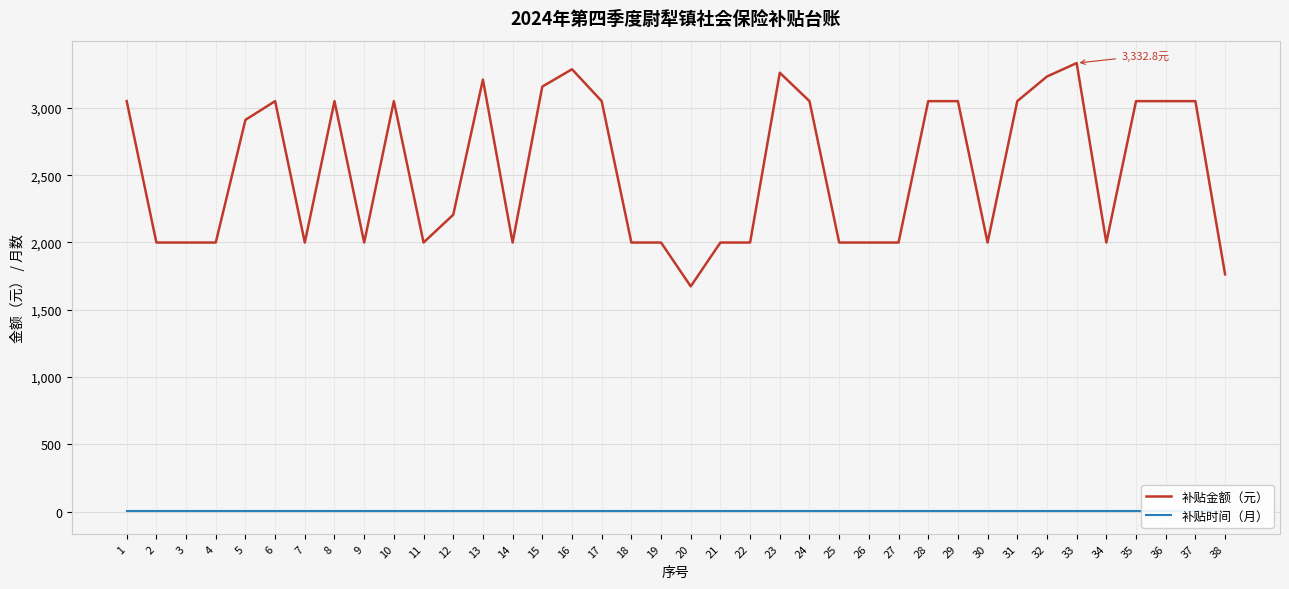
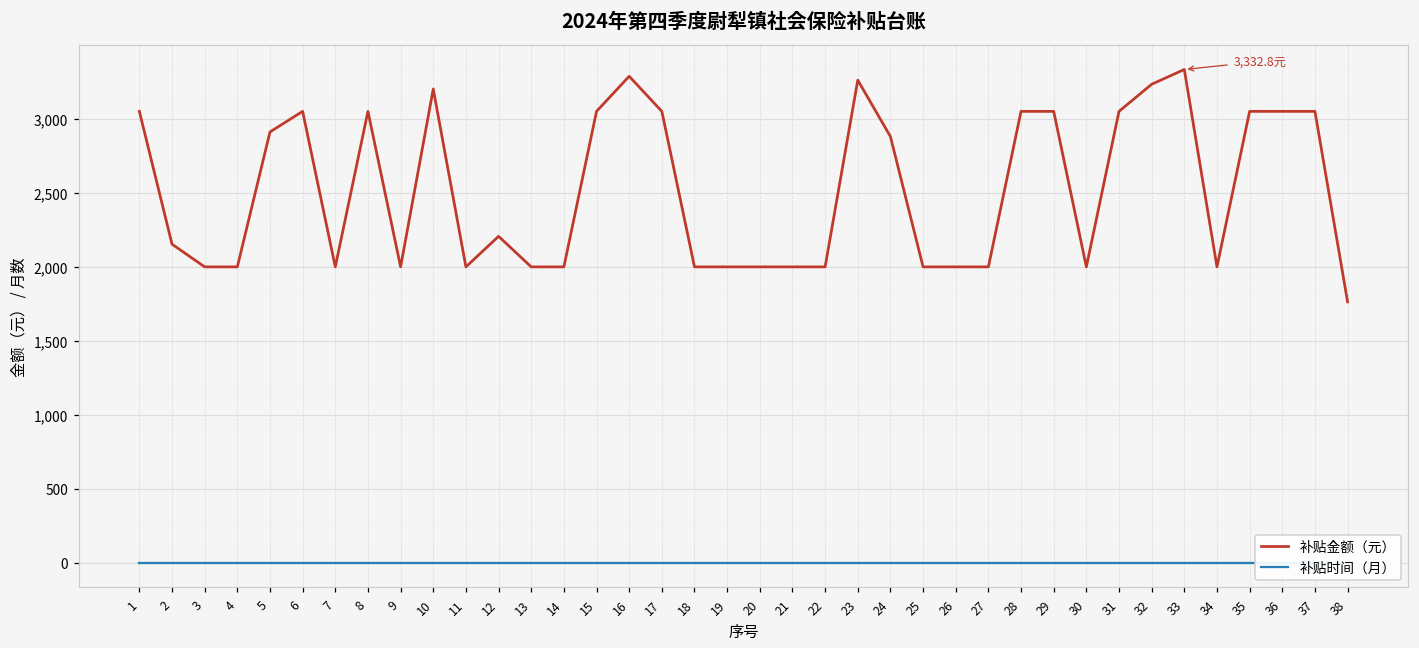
  {
    "补贴金额（元）": {
      "1": "3,050",
-     "2": "2,000",
+     "2": "2,150",
      "3": "2,000",
      "4": "2,000",
      "5": "2,910",
      "6": "3,050",
      "7": "2,000",
      "8": "3,050",
      "9": "2,000",
-     "10": "3,050",
+     "10": "3,200",
      "11": "2,000",
      "12": "2,210",
-     "13": "3,210",
+     "13": "2,000",
      "14": "2,000",
-     "15": "3,160",
+     "15": "3,050",
      "16": "3,290",
      "17": "3,050",
      "18": "2,000",
      "19": "2,000",
-     "20": "1,670",
+     "20": "2,000",
      "21": "2,000",
      "22": "2,000",
      "23": "3,260",
-     "24": "3,050",
+     "24": "2,880",
      "25": "2,000",
      "26": "2,000",
      "27": "2,000",
      "28": "3,050",
      "29": "3,050",
      "30": "2,000",
      "31": "3,050",
      "32": "3,230",
      "34": "2,000",
      "35": "3,050",
      "36": "3,050",
      "37": "3,050",
      "38": "1,760"
    },
    "补贴时间（月）": {
      "1": "0",
      "2": "0",
      "3": "0",
      "4": "0",
      "5": "0",
      "6": "0",
      "7": "0",
      "8": "0",
      "9": "0",
      "10": "0",
      "11": "0",
      "12": "0",
      "13": "0",
      "14": "0",
      "15": "0",
      "16": "0",
      "17": "0",
      "18": "0",
      "19": "0",
      "20": "0",
      "21": "0",
      "22": "0",
      "23": "0",
      "24": "0",
      "25": "0",
      "26": "0",
      "27": "0",
      "28": "0",
      "29": "0",
      "30": "0",
      "31": "0",
      "32": "0",
      "33": "0",
      "34": "0",
      "35": "0"
    }
  }
